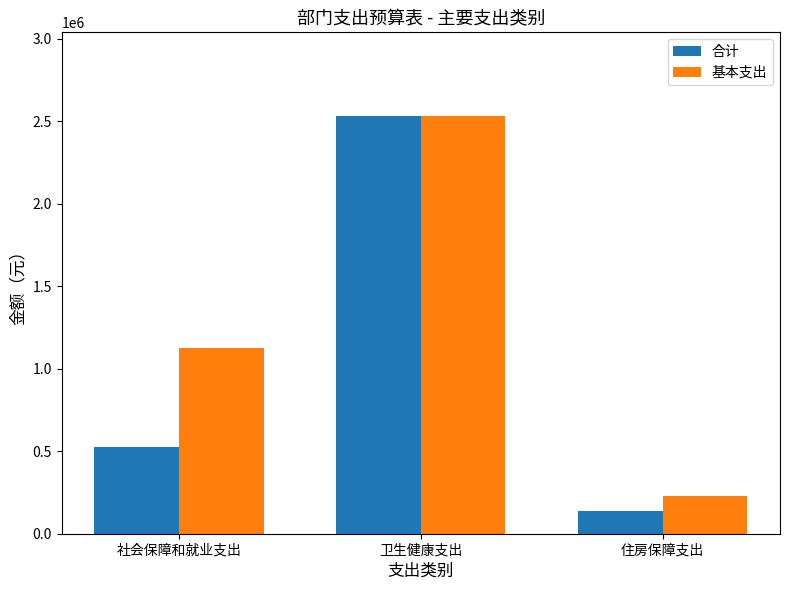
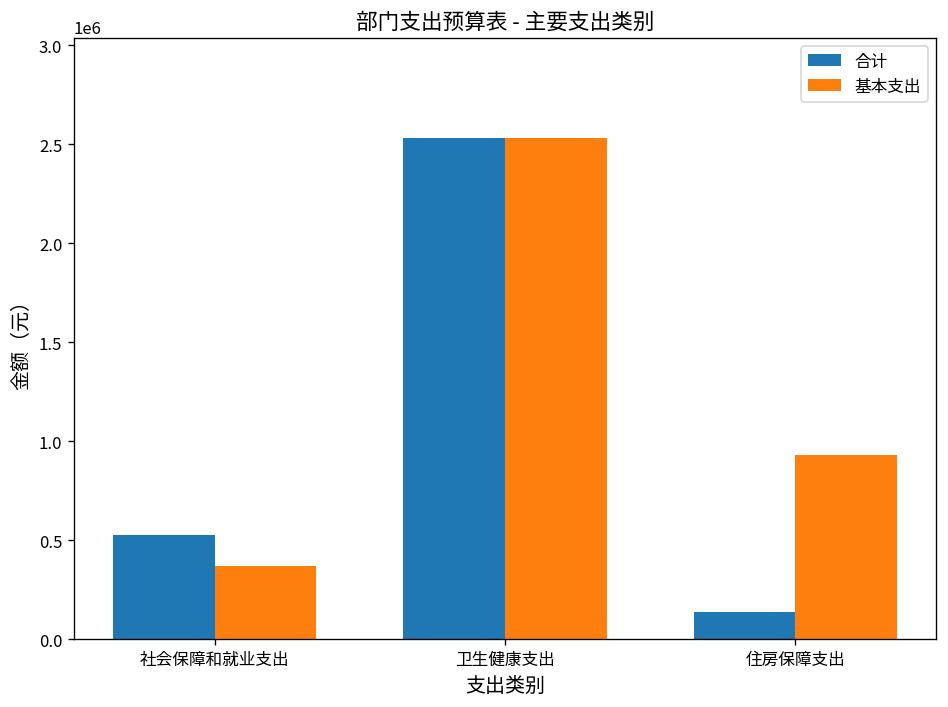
  {
    "合计": {
      "社会保障和就业支出": 530000,
      "卫生健康支出": 2530000,
      "住房保障支出": 140000
    },
    "基本支出": {
-     "社会保障和就业支出": 1120000,
+     "社会保障和就业支出": 370000,
      "卫生健康支出": 2530000,
-     "住房保障支出": 230000
+     "住房保障支出": 930000
    }
  }
